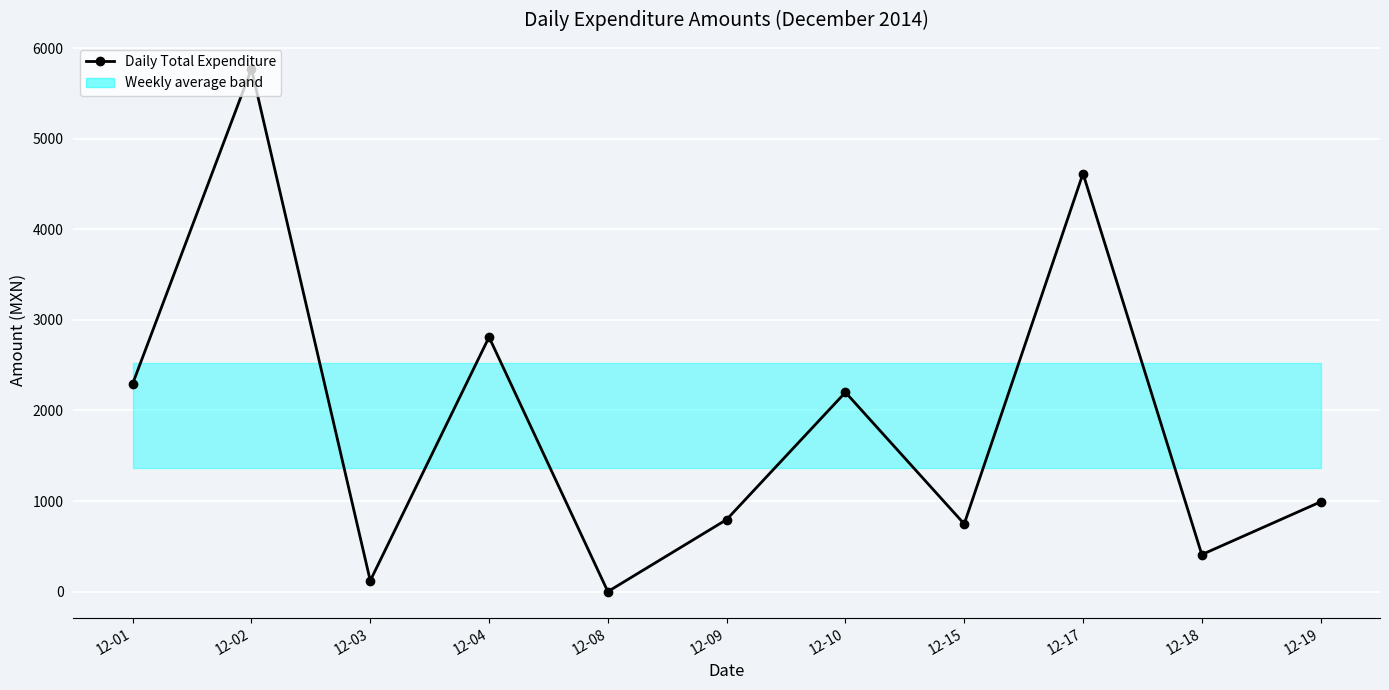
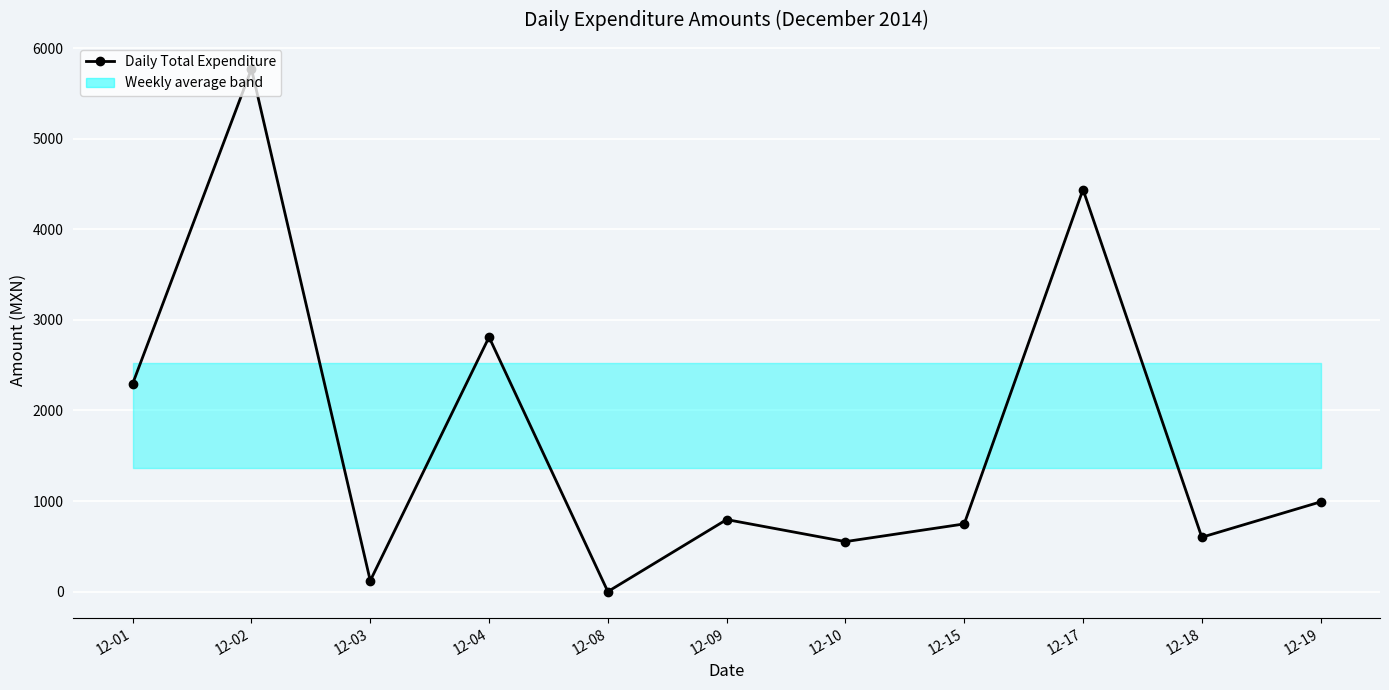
  {
    "Daily Total Expenditure": {
      "12-01": 2300,
      "12-03": 100,
      "12-04": 2800,
      "12-08": 0,
      "12-09": 800,
-     "12-10": 2200,
+     "12-10": 600,
      "12-15": 700,
-     "12-17": 4600,
-     "12-18": 400,
+     "12-17": 4400,
+     "12-18": 600,
      "12-19": 1000
    },
    "Weekly average band": {
      "12-01": 2500,
      "12-02": 2500,
      "12-03": 2500,
      "12-04": 2500,
      "12-08": 2500,
      "12-09": 2500,
      "12-10": 2500,
      "12-15": 2500,
      "12-17": 2500,
      "12-18": 2500,
      "12-19": 2500
    }
  }
